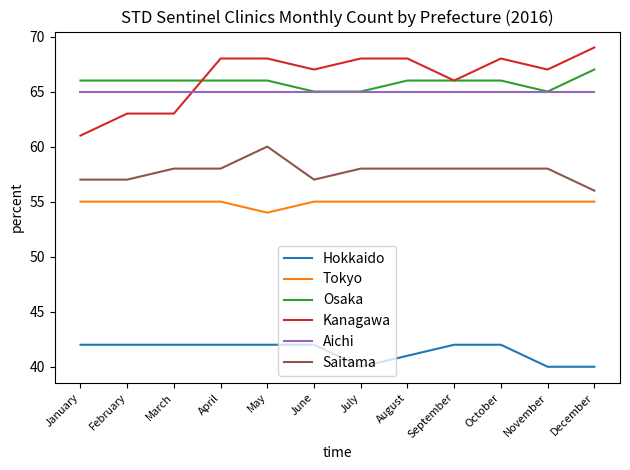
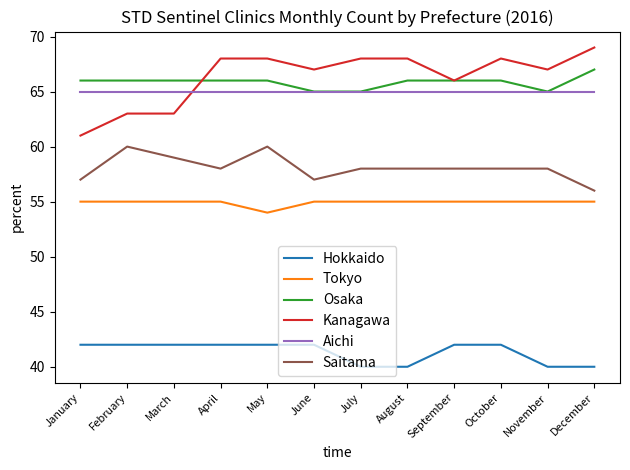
  {
    "Hokkaido": {
      "January": 42,
      "February": 42,
      "March": 42,
      "April": 42,
      "May": 42,
-     "August": 41,
+     "August": 40,
      "September": 42,
      "October": 42,
      "November": 40,
      "December": 40
    },
    "Tokyo": {
      "January": 55,
      "February": 55,
      "March": 55,
      "April": 55,
      "May": 54,
      "June": 55,
      "July": 55,
      "August": 55,
      "September": 55,
      "October": 55,
      "November": 55,
      "December": 55
    },
    "Osaka": {
      "January": 66,
      "February": 66,
      "March": 66,
      "April": 66,
      "May": 66,
      "August": 66,
      "October": 66,
      "December": 67
    },
    "Kanagawa": {
      "January": 61,
      "February": 63,
      "March": 63,
      "April": 68,
      "May": 68,
      "June": 67,
      "July": 68,
      "August": 68,
      "October": 68,
      "November": 67,
      "December": 69
    },
    "Aichi": {
      "January": 65,
      "February": 65,
      "March": 65,
      "April": 65,
      "May": 65,
      "August": 65,
      "September": 65,
      "October": 65,
      "December": 65
    },
    "Saitama": {
      "January": 57,
-     "February": 57,
-     "March": 58,
+     "February": 60,
+     "March": 59,
      "April": 58,
      "May": 60,
      "June": 57,
      "July": 58,
      "August": 58,
      "September": 58,
      "October": 58,
      "November": 58,
      "December": 56
    }
  }
